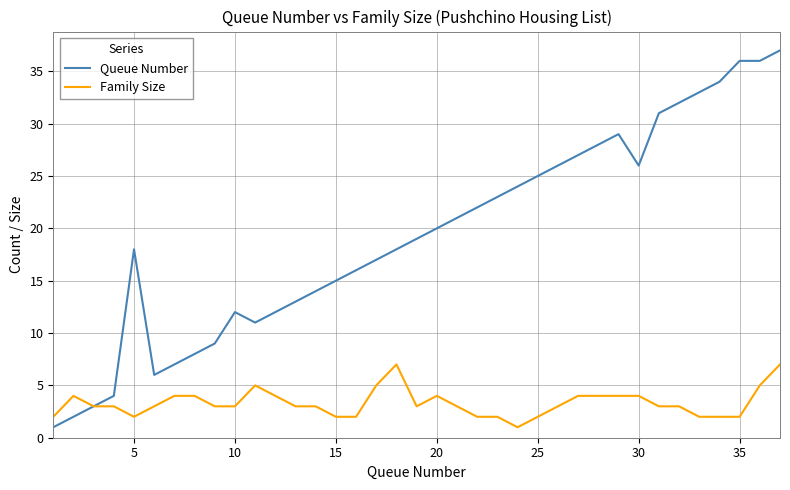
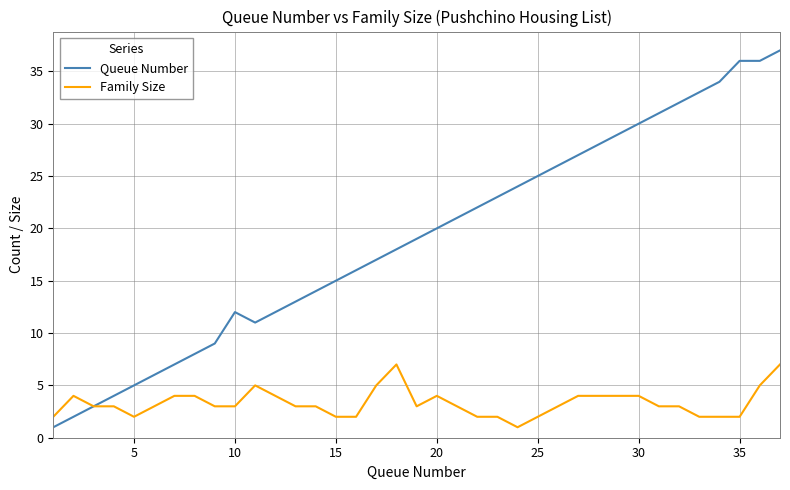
  {
    "Queue Number": {
-     "5": 18,
+     "5": 5,
      "10": 12,
      "15": 15,
      "20": 20,
      "25": 25,
-     "30": 26,
+     "30": 30,
      "35": 36
    },
    "Family Size": {
      "5": 2,
      "10": 3,
      "15": 2,
      "20": 4,
      "25": 2,
      "30": 4,
      "35": 2
    }
  }
